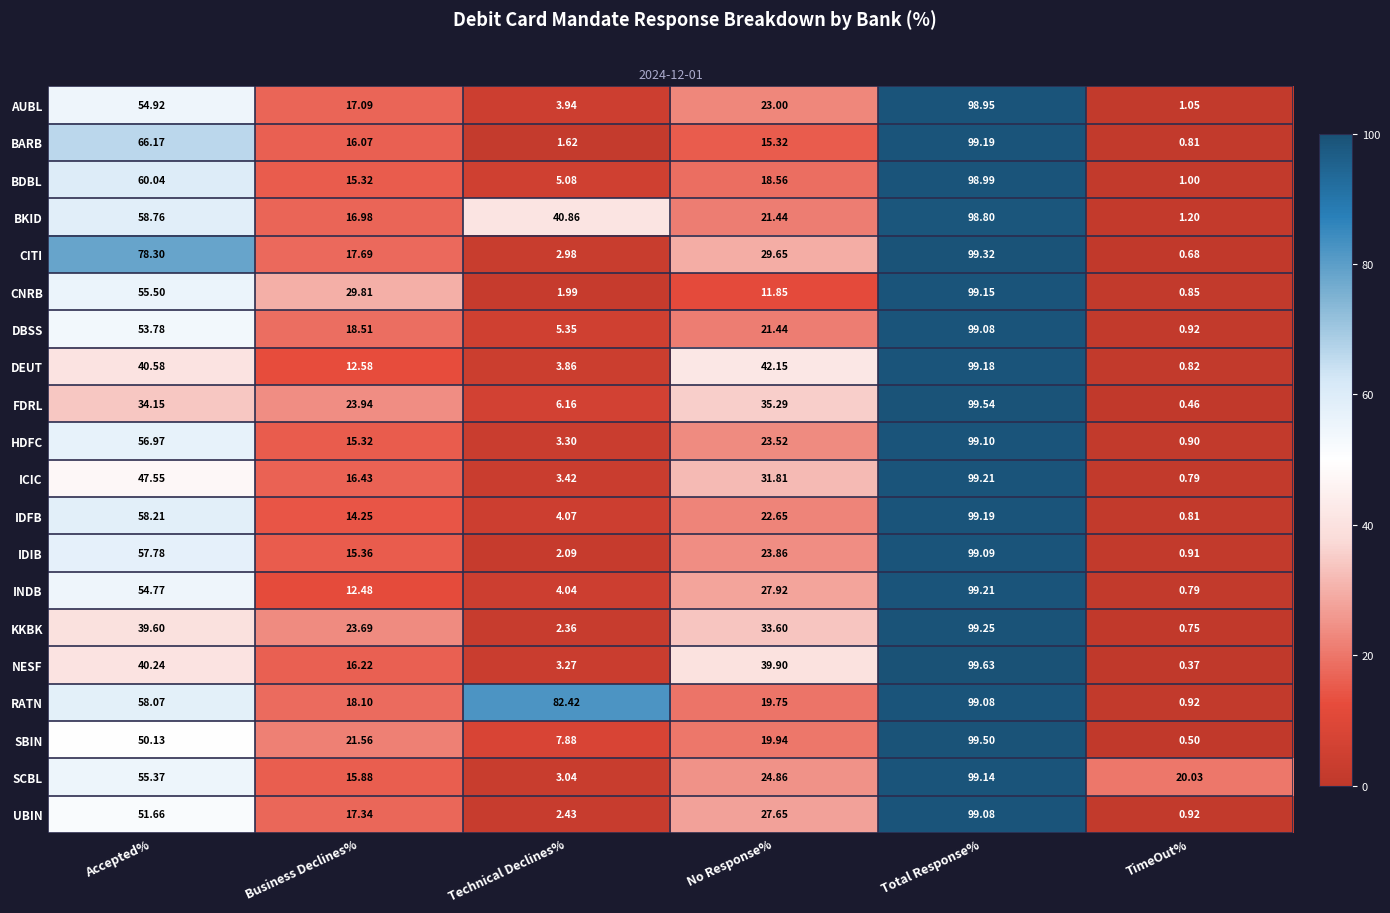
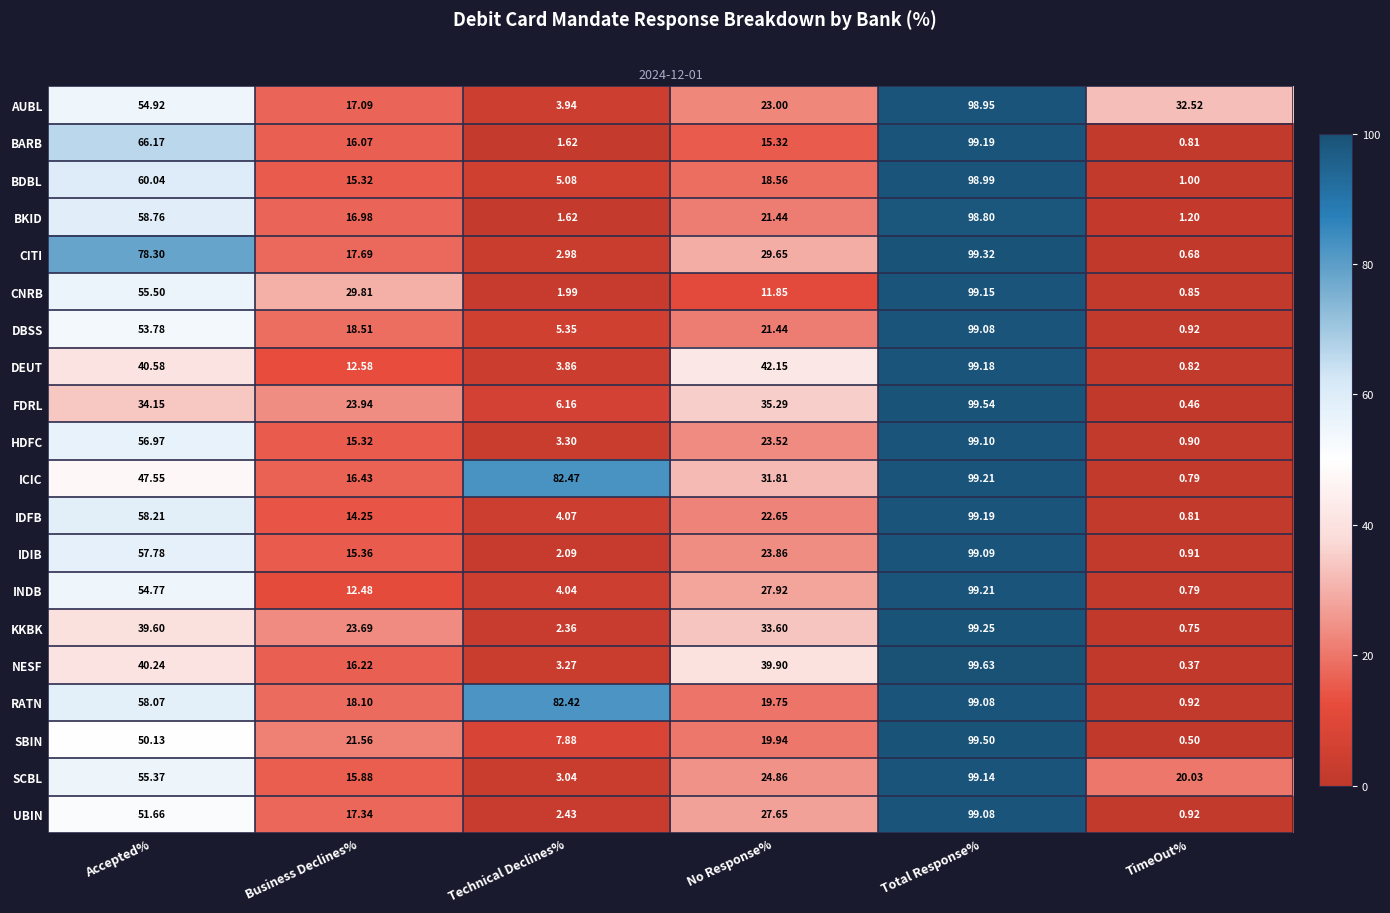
  {
    "AUBL": {
      "Accepted%": 54.92,
      "Business Declines%": 17.09,
      "Technical Declines%": 3.94,
      "No Response%": 23.00,
      "Total Response%": 98.95,
-     "TimeOut%": 1.05
+     "TimeOut%": 32.52
    },
    "BARB": {
      "Accepted%": 66.17,
      "Business Declines%": 16.07,
      "Technical Declines%": 1.62,
      "No Response%": 15.32,
      "Total Response%": 99.19,
      "TimeOut%": 0.81
    },
    "BDBL": {
      "Accepted%": 60.04,
      "Business Declines%": 15.32,
      "Technical Declines%": 5.08,
      "No Response%": 18.56,
      "Total Response%": 98.99,
      "TimeOut%": 1.00
    },
    "BKID": {
      "Accepted%": 58.76,
      "Business Declines%": 16.98,
-     "Technical Declines%": 40.86,
+     "Technical Declines%": 1.62,
      "No Response%": 21.44,
      "Total Response%": 98.80,
      "TimeOut%": 1.20
    },
    "CITI": {
      "Accepted%": 78.30,
      "Business Declines%": 17.69,
      "Technical Declines%": 2.98,
      "No Response%": 29.65,
      "Total Response%": 99.32,
      "TimeOut%": 0.68
    },
    "CNRB": {
      "Accepted%": 55.50,
      "Business Declines%": 29.81,
      "Technical Declines%": 1.99,
      "No Response%": 11.85,
      "Total Response%": 99.15,
      "TimeOut%": 0.85
    },
    "DBSS": {
      "Accepted%": 53.78,
      "Business Declines%": 18.51,
      "Technical Declines%": 5.35,
      "No Response%": 21.44,
      "Total Response%": 99.08,
      "TimeOut%": 0.92
    },
    "DEUT": {
      "Accepted%": 40.58,
      "Business Declines%": 12.58,
      "Technical Declines%": 3.86,
      "No Response%": 42.15,
      "Total Response%": 99.18,
      "TimeOut%": 0.82
    },
    "FDRL": {
      "Accepted%": 34.15,
      "Business Declines%": 23.94,
      "Technical Declines%": 6.16,
      "No Response%": 35.29,
      "Total Response%": 99.54,
      "TimeOut%": 0.46
    },
    "HDFC": {
      "Accepted%": 56.97,
      "Business Declines%": 15.32,
      "Technical Declines%": 3.30,
      "No Response%": 23.52,
      "Total Response%": 99.10,
      "TimeOut%": 0.90
    },
    "ICIC": {
      "Accepted%": 47.55,
      "Business Declines%": 16.43,
-     "Technical Declines%": 3.42,
+     "Technical Declines%": 82.47,
      "No Response%": 31.81,
      "Total Response%": 99.21,
      "TimeOut%": 0.79
    },
    "IDFB": {
      "Accepted%": 58.21,
      "Business Declines%": 14.25,
      "Technical Declines%": 4.07,
      "No Response%": 22.65,
      "Total Response%": 99.19,
      "TimeOut%": 0.81
    },
    "IDIB": {
      "Accepted%": 57.78,
      "Business Declines%": 15.36,
      "Technical Declines%": 2.09,
      "No Response%": 23.86,
      "Total Response%": 99.09,
      "TimeOut%": 0.91
    },
    "INDB": {
      "Accepted%": 54.77,
      "Business Declines%": 12.48,
      "Technical Declines%": 4.04,
      "No Response%": 27.92,
      "Total Response%": 99.21,
      "TimeOut%": 0.79
    },
    "KKBK": {
      "Accepted%": 39.60,
      "Business Declines%": 23.69,
      "Technical Declines%": 2.36,
      "No Response%": 33.60,
      "Total Response%": 99.25,
      "TimeOut%": 0.75
    },
    "NESF": {
      "Accepted%": 40.24,
      "Business Declines%": 16.22,
      "Technical Declines%": 3.27,
      "No Response%": 39.90,
      "Total Response%": 99.63,
      "TimeOut%": 0.37
    },
    "RATN": {
      "Accepted%": 58.07,
      "Business Declines%": 18.10,
      "Technical Declines%": 82.42,
      "No Response%": 19.75,
      "Total Response%": 99.08,
      "TimeOut%": 0.92
    },
    "SBIN": {
      "Accepted%": 50.13,
      "Business Declines%": 21.56,
      "Technical Declines%": 7.88,
      "No Response%": 19.94,
      "Total Response%": 99.50,
      "TimeOut%": 0.50
    },
    "SCBL": {
      "Accepted%": 55.37,
      "Business Declines%": 15.88,
      "Technical Declines%": 3.04,
      "No Response%": 24.86,
      "Total Response%": 99.14,
      "TimeOut%": 20.03
    },
    "UBIN": {
      "Accepted%": 51.66,
      "Business Declines%": 17.34,
      "Technical Declines%": 2.43,
      "No Response%": 27.65,
      "Total Response%": 99.08,
      "TimeOut%": 0.92
    }
  }
